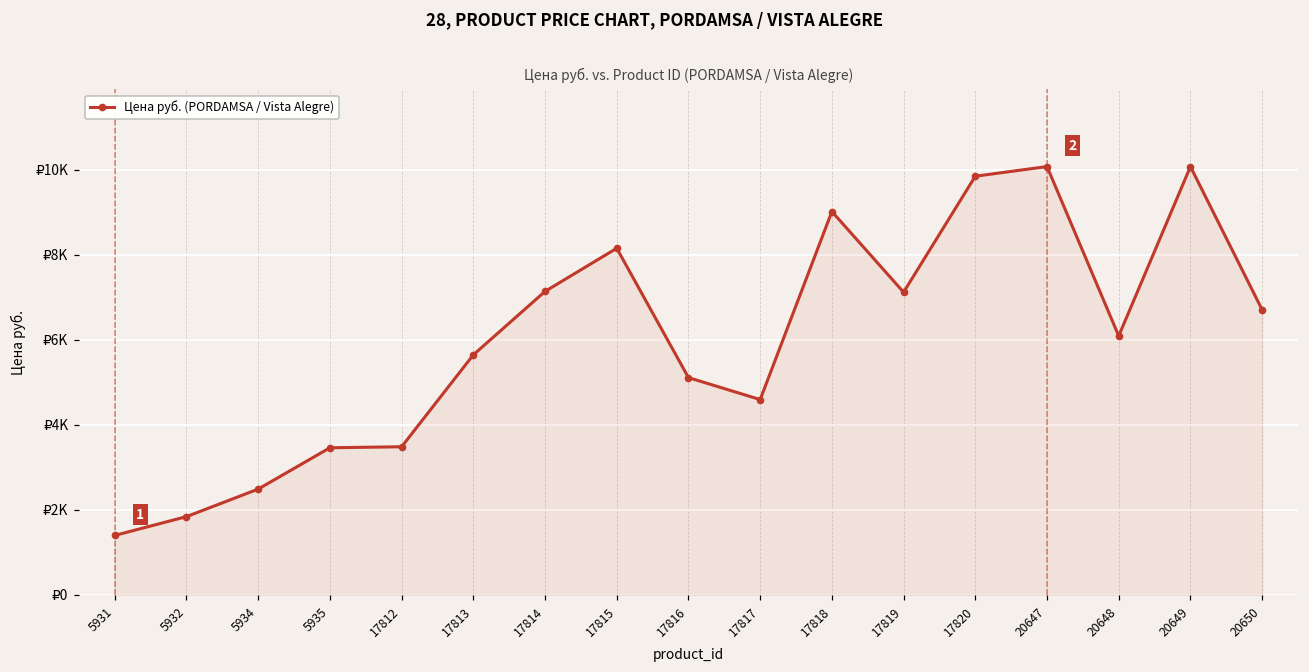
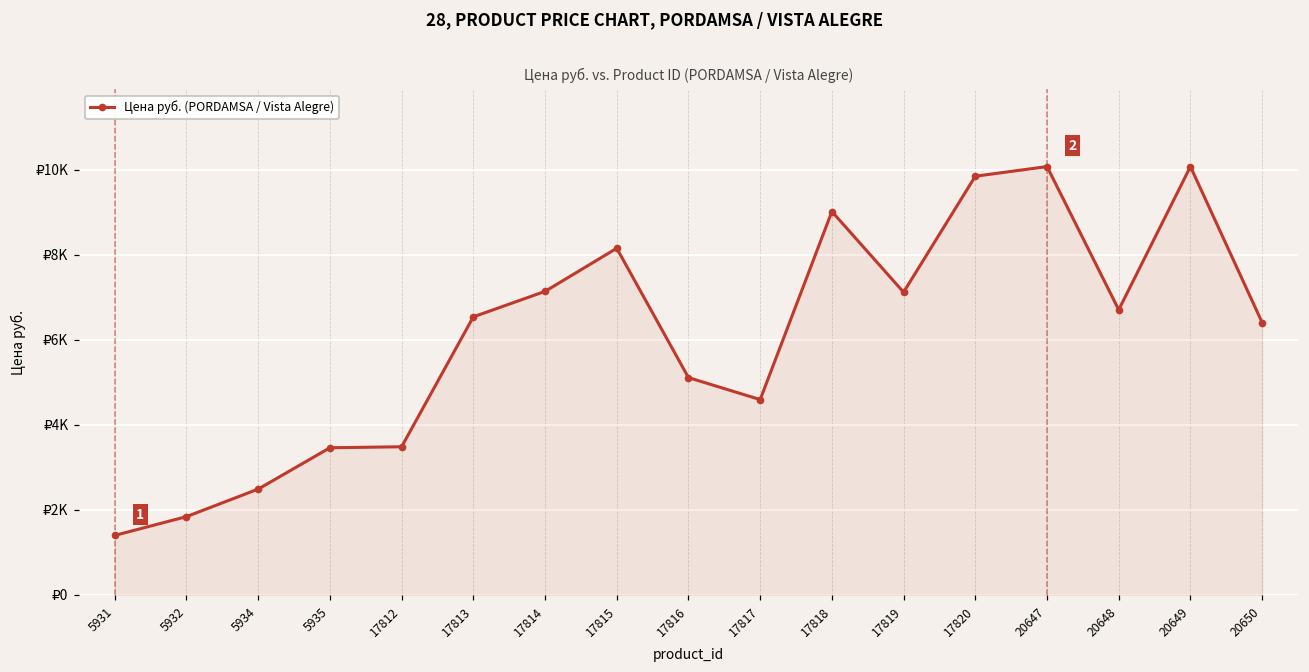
  {
    "5932": "₽1800",
    "5934": "₽2500",
    "5935": "₽3500",
    "17812": "₽3500",
-   "17813": "₽5600",
+   "17813": "₽6500",
    "17814": "₽7100",
    "17815": "₽8200",
    "17816": "₽5100",
    "17817": "₽4600",
    "17818": "₽9000",
    "17819": "₽7100",
    "17820": "₽9900",
-   "20648": "₽6100",
+   "20648": "₽6700",
    "20649": "₽10100",
-   "20650": "₽6700"
+   "20650": "₽6400"
  }
